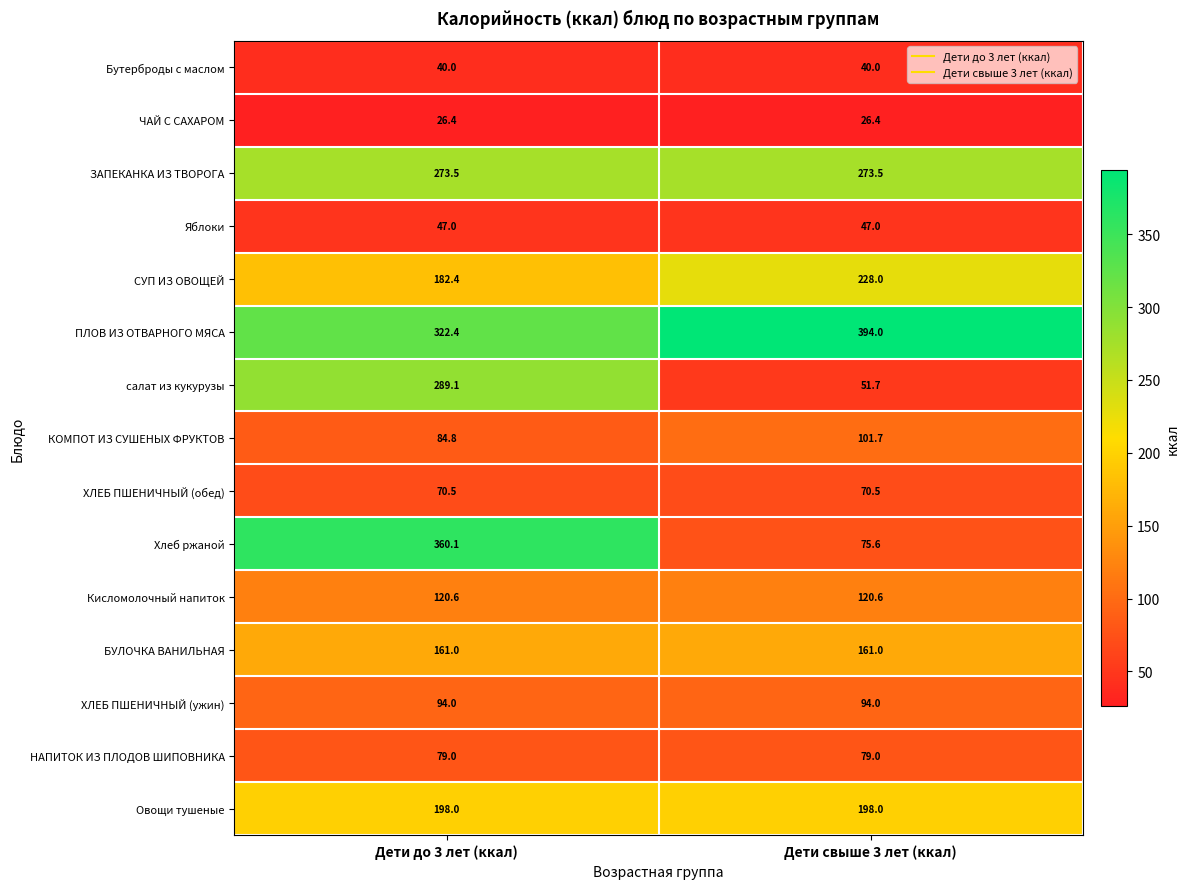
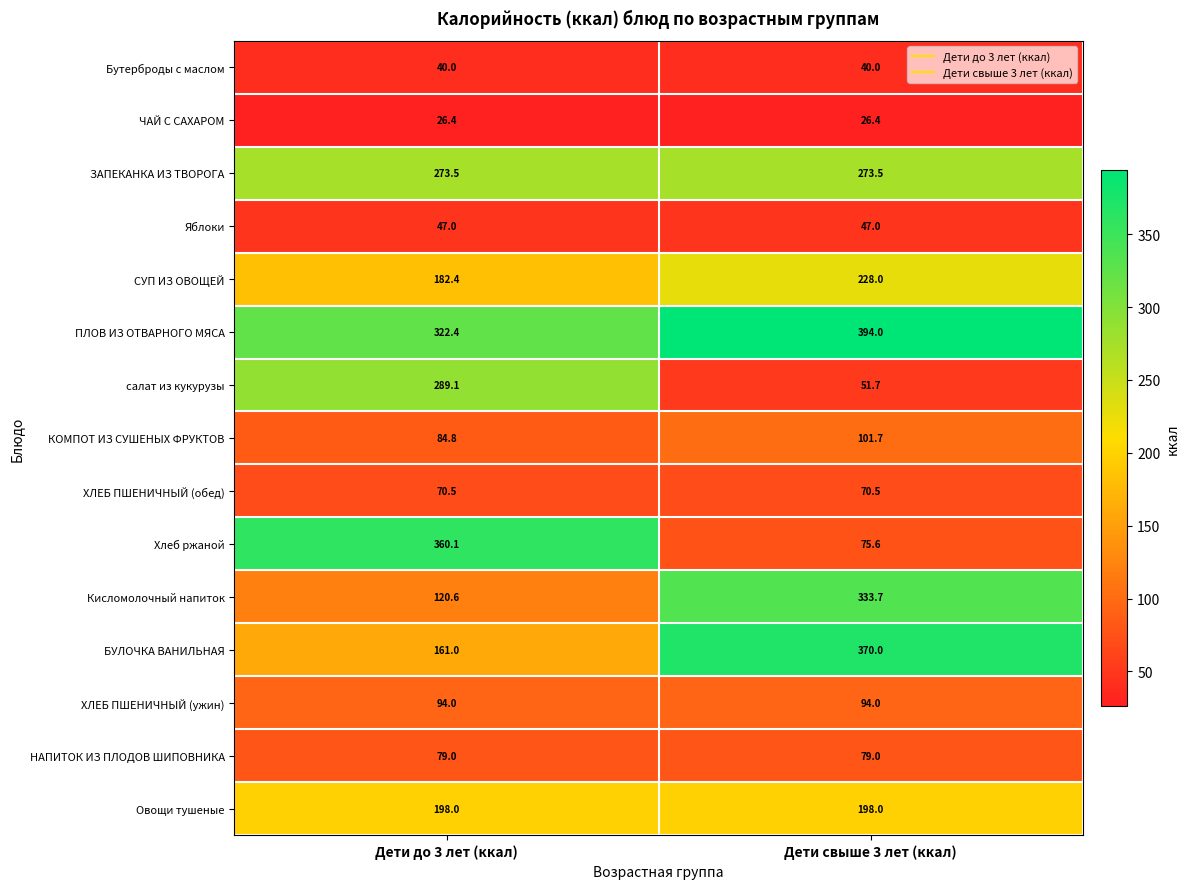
  {
    "Бутерброды с маслом": {
      "Дети до 3 лет (ккал)": 40.0,
      "Дети свыше 3 лет (ккал)": 40.0
    },
    "ЧАЙ С САХАРОМ": {
      "Дети до 3 лет (ккал)": 26.4,
      "Дети свыше 3 лет (ккал)": 26.4
    },
    "ЗАПЕКАНКА ИЗ ТВОРОГА": {
      "Дети до 3 лет (ккал)": 273.5,
      "Дети свыше 3 лет (ккал)": 273.5
    },
    "Яблоки": {
      "Дети до 3 лет (ккал)": 47.0,
      "Дети свыше 3 лет (ккал)": 47.0
    },
    "СУП ИЗ ОВОЩЕЙ": {
      "Дети до 3 лет (ккал)": 182.4,
      "Дети свыше 3 лет (ккал)": 228.0
    },
    "ПЛОВ ИЗ ОТВАРНОГО МЯСА": {
      "Дети до 3 лет (ккал)": 322.4,
      "Дети свыше 3 лет (ккал)": 394.0
    },
    "салат из кукурузы": {
      "Дети до 3 лет (ккал)": 289.1,
      "Дети свыше 3 лет (ккал)": 51.7
    },
    "КОМПОТ ИЗ СУШЕНЫХ ФРУКТОВ": {
      "Дети до 3 лет (ккал)": 84.8,
      "Дети свыше 3 лет (ккал)": 101.7
    },
    "ХЛЕБ ПШЕНИЧНЫЙ (обед)": {
      "Дети до 3 лет (ккал)": 70.5,
      "Дети свыше 3 лет (ккал)": 70.5
    },
    "Хлеб ржаной": {
      "Дети до 3 лет (ккал)": 360.1,
      "Дети свыше 3 лет (ккал)": 75.6
    },
    "Кисломолочный напиток": {
      "Дети до 3 лет (ккал)": 120.6,
-     "Дети свыше 3 лет (ккал)": 120.6
+     "Дети свыше 3 лет (ккал)": 333.7
    },
    "БУЛОЧКА ВАНИЛЬНАЯ": {
      "Дети до 3 лет (ккал)": 161.0,
-     "Дети свыше 3 лет (ккал)": 161.0
+     "Дети свыше 3 лет (ккал)": 370.0
    },
    "ХЛЕБ ПШЕНИЧНЫЙ (ужин)": {
      "Дети до 3 лет (ккал)": 94.0,
      "Дети свыше 3 лет (ккал)": 94.0
    },
    "НАПИТОК ИЗ ПЛОДОВ ШИПОВНИКА": {
      "Дети до 3 лет (ккал)": 79.0,
      "Дети свыше 3 лет (ккал)": 79.0
    },
    "Овощи тушеные": {
      "Дети до 3 лет (ккал)": 198.0,
      "Дети свыше 3 лет (ккал)": 198.0
    }
  }
